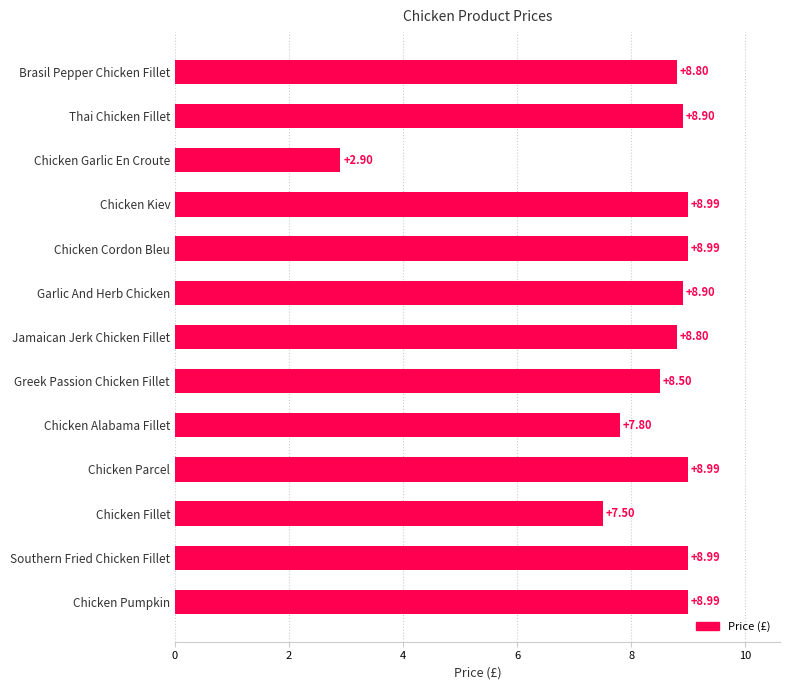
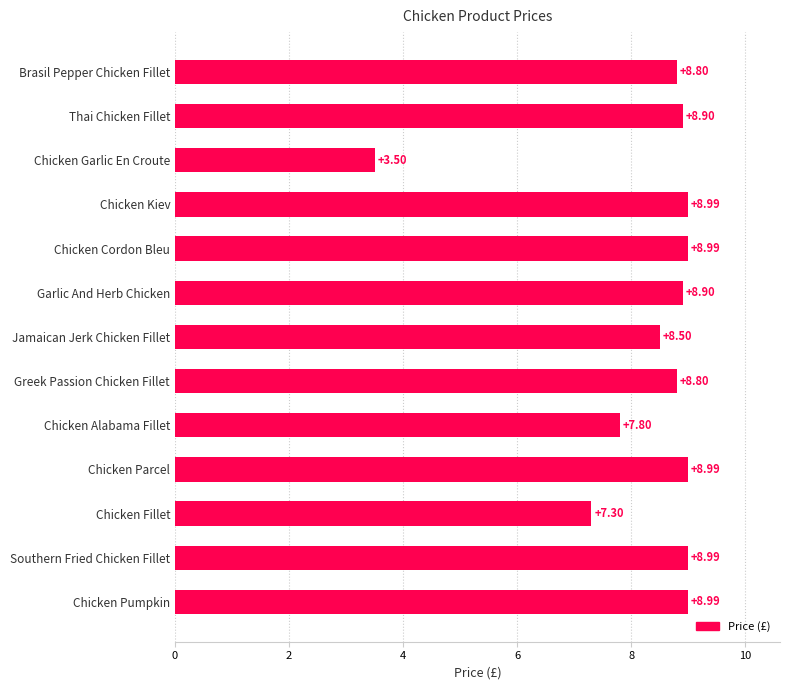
  {
    "Brasil Pepper Chicken Fillet": "+8.80",
    "Thai Chicken Fillet": "+8.90",
-   "Chicken Garlic En Croute": "+2.90",
+   "Chicken Garlic En Croute": "+3.50",
    "Chicken Kiev": "+8.99",
    "Chicken Cordon Bleu": "+8.99",
    "Garlic And Herb Chicken": "+8.90",
-   "Jamaican Jerk Chicken Fillet": "+8.80",
-   "Greek Passion Chicken Fillet": "+8.50",
+   "Jamaican Jerk Chicken Fillet": "+8.50",
+   "Greek Passion Chicken Fillet": "+8.80",
    "Chicken Alabama Fillet": "+7.80",
    "Chicken Parcel": "+8.99",
-   "Chicken Fillet": "+7.50",
+   "Chicken Fillet": "+7.30",
    "Southern Fried Chicken Fillet": "+8.99",
    "Chicken Pumpkin": "+8.99"
  }
